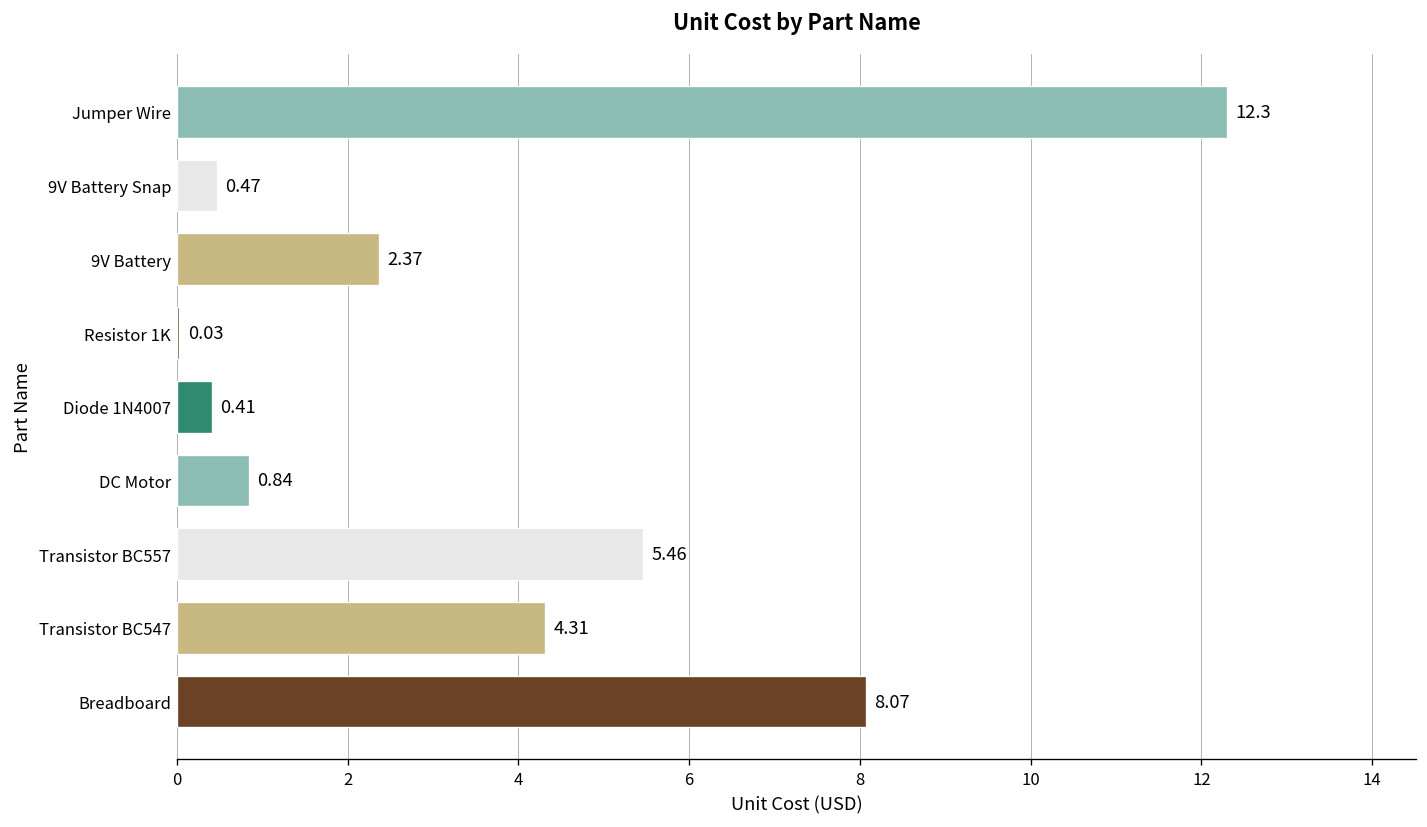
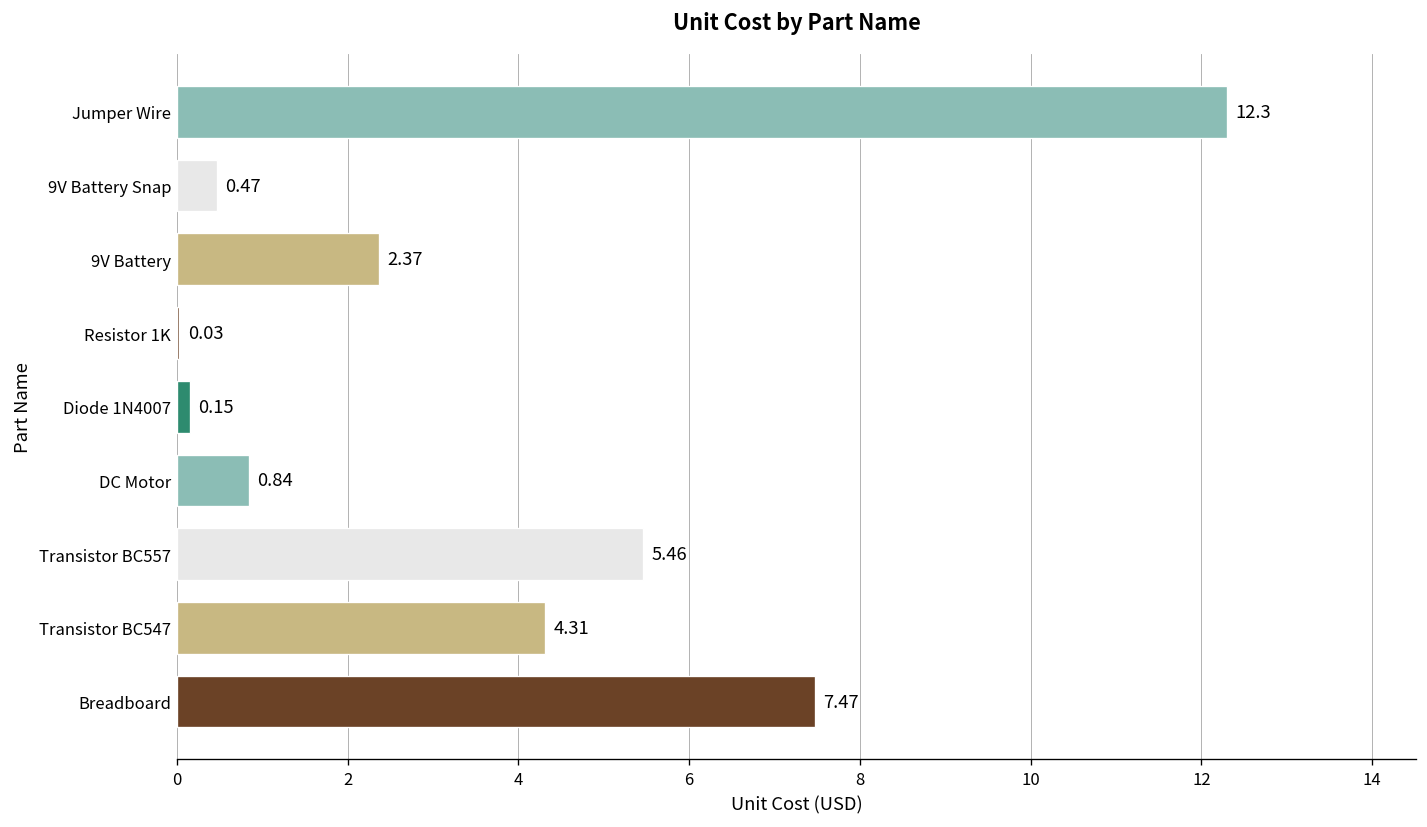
  {
    "Jumper Wire": 12.3,
    "9V Battery Snap": 0.47,
    "9V Battery": 2.37,
    "Resistor 1K": 0.03,
-   "Diode 1N4007": 0.41,
+   "Diode 1N4007": 0.15,
    "DC Motor": 0.84,
    "Transistor BC557": 5.46,
    "Transistor BC547": 4.31,
-   "Breadboard": 8.07
+   "Breadboard": 7.47
  }
